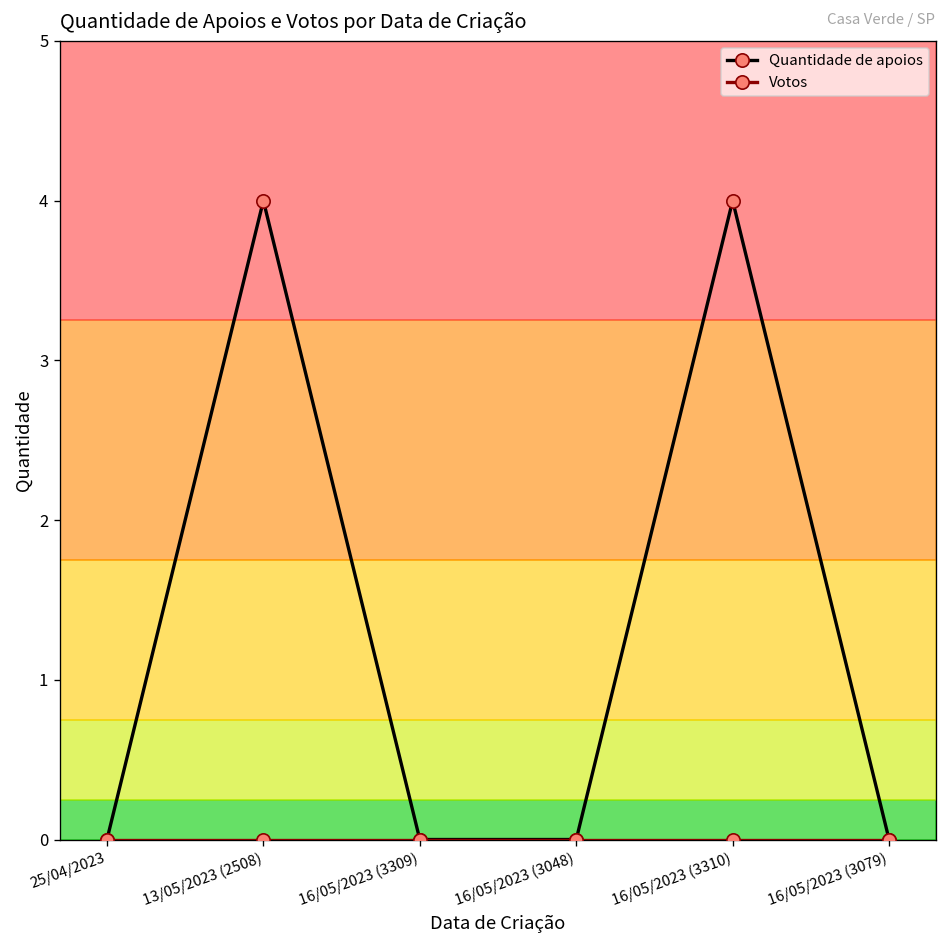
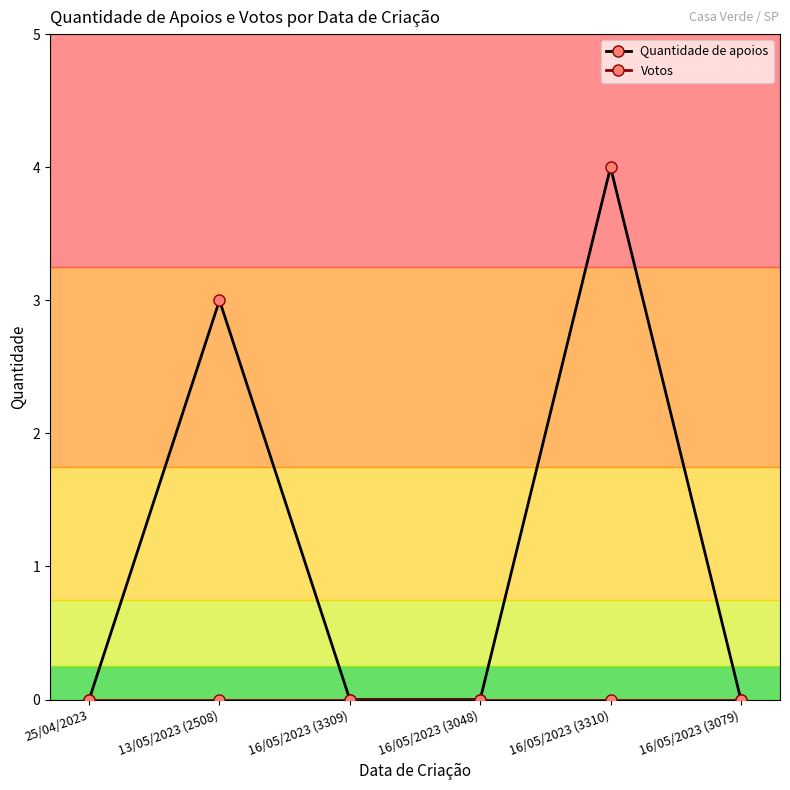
  {
    "Quantidade de apoios": {
-     "13/05/2023 (2508)": 4,
+     "13/05/2023 (2508)": 3,
      "16/05/2023 (3310)": 4
    },
    "Votos": {
      "13/05/2023 (2508)": 0,
      "16/05/2023 (3310)": 0
    }
  }
